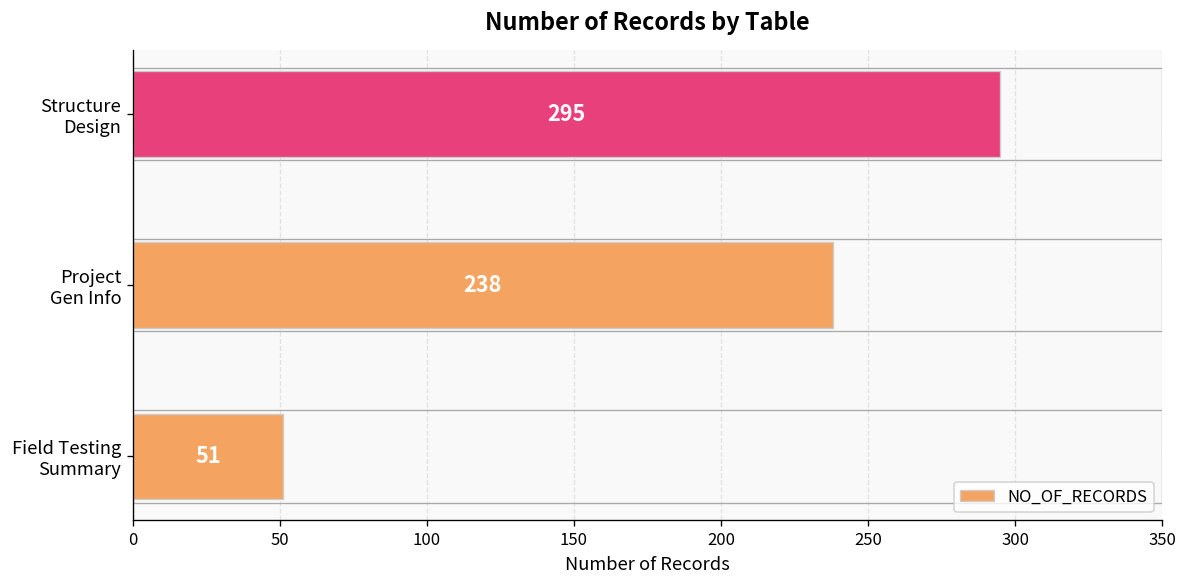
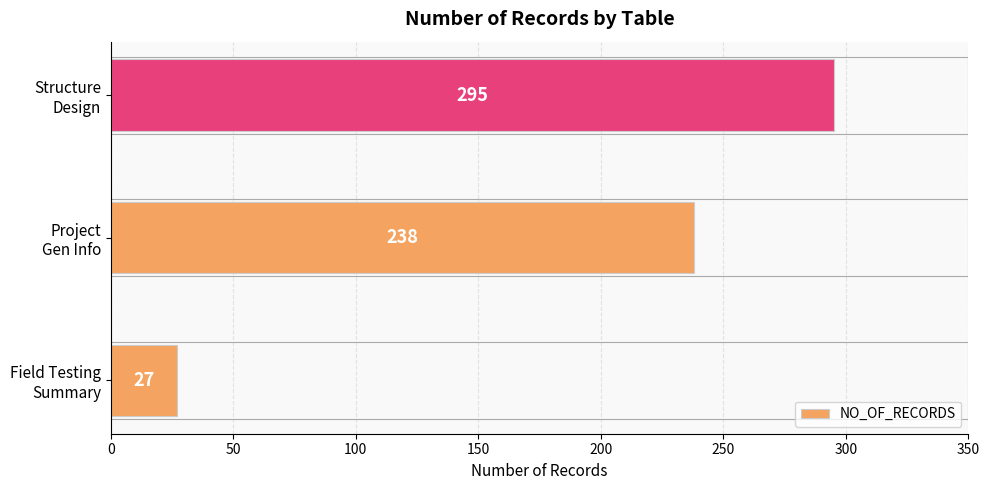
  {
    "Structure Design": 295,
    "Project Gen Info": 238,
-   "Field Testing Summary": 51
+   "Field Testing Summary": 27
  }
